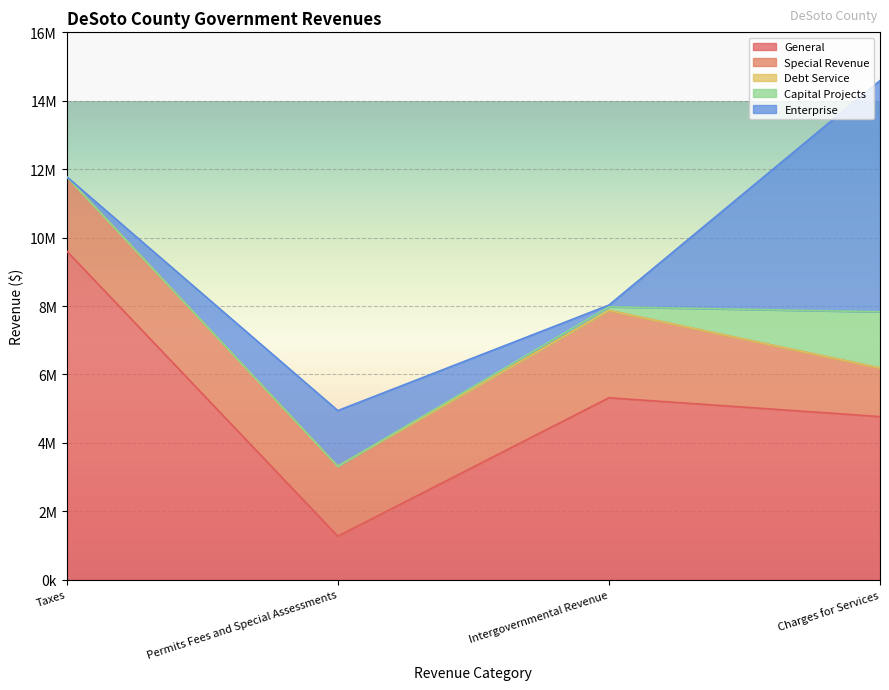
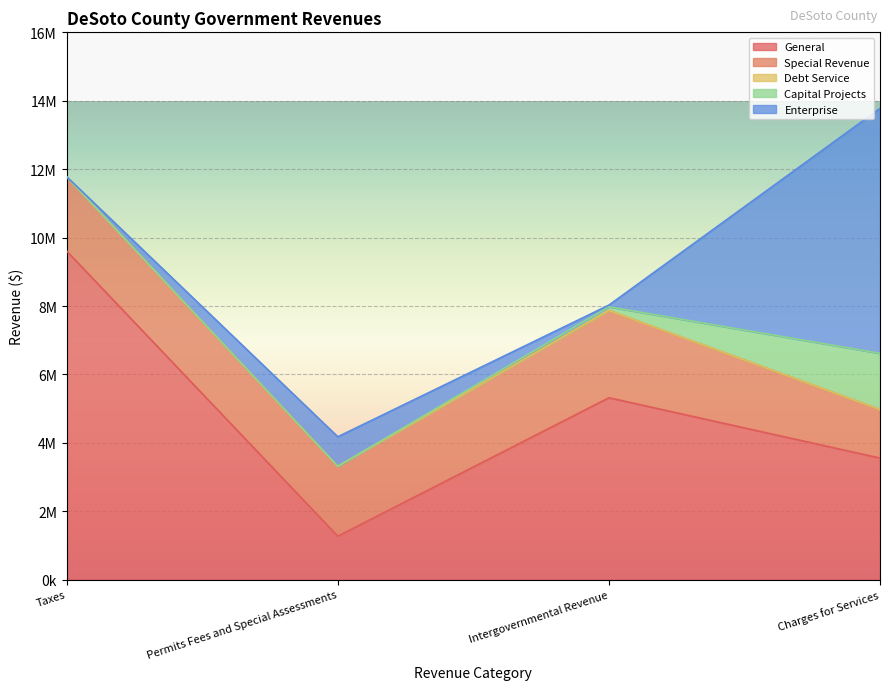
  {
    "General": {
      "Taxes": 9600000,
      "Permits Fees and Special Assessments": 1300000,
      "Intergovernmental Revenue": 5300000,
-     "Charges for Services": 4800000
+     "Charges for Services": 3600000
    },
    "Capital Projects": {
      "Charges for Services": 1600000
    },
    "Enterprise": {
-     "Permits Fees and Special Assessments": 1600000,
-     "Charges for Services": 6800000
+     "Permits Fees and Special Assessments": 900000,
+     "Charges for Services": 7200000
    }
  }
